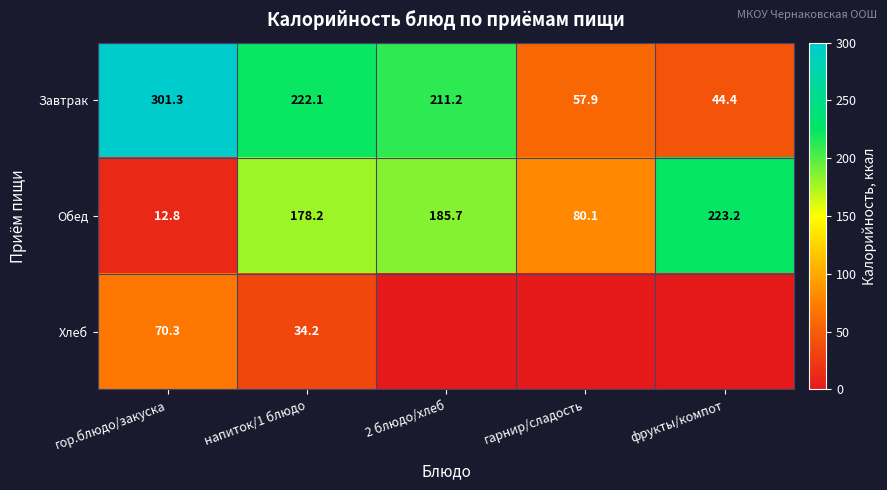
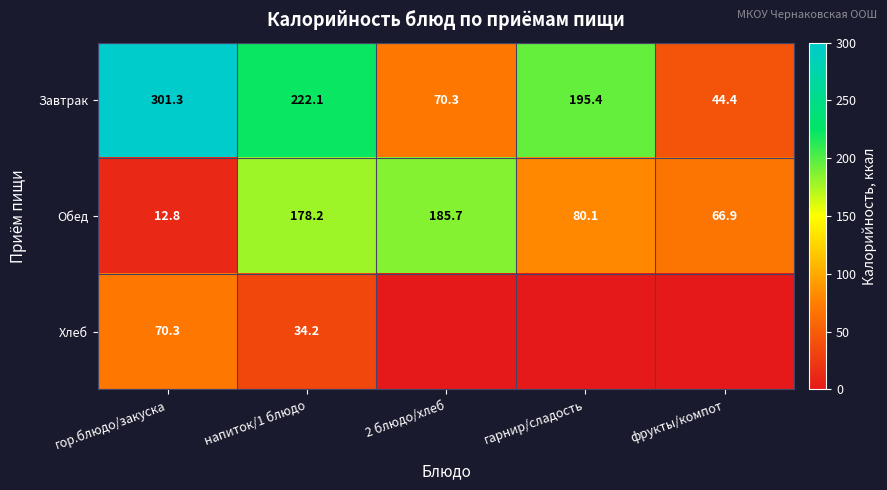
  {
    "Завтрак": {
      "гор.блюдо/закуска": 301.3,
      "напиток/1 блюдо": 222.1,
-     "2 блюдо/хлеб": 211.2,
-     "гарнир/сладость": 57.9,
+     "2 блюдо/хлеб": 70.3,
+     "гарнир/сладость": 195.4,
      "фрукты/компот": 44.4
    },
    "Обед": {
      "гор.блюдо/закуска": 12.8,
      "напиток/1 блюдо": 178.2,
      "2 блюдо/хлеб": 185.7,
      "гарнир/сладость": 80.1,
-     "фрукты/компот": 223.2
+     "фрукты/компот": 66.9
    },
    "Хлеб": {
      "гор.блюдо/закуска": 70.3,
      "напиток/1 блюдо": 34.2
    }
  }
